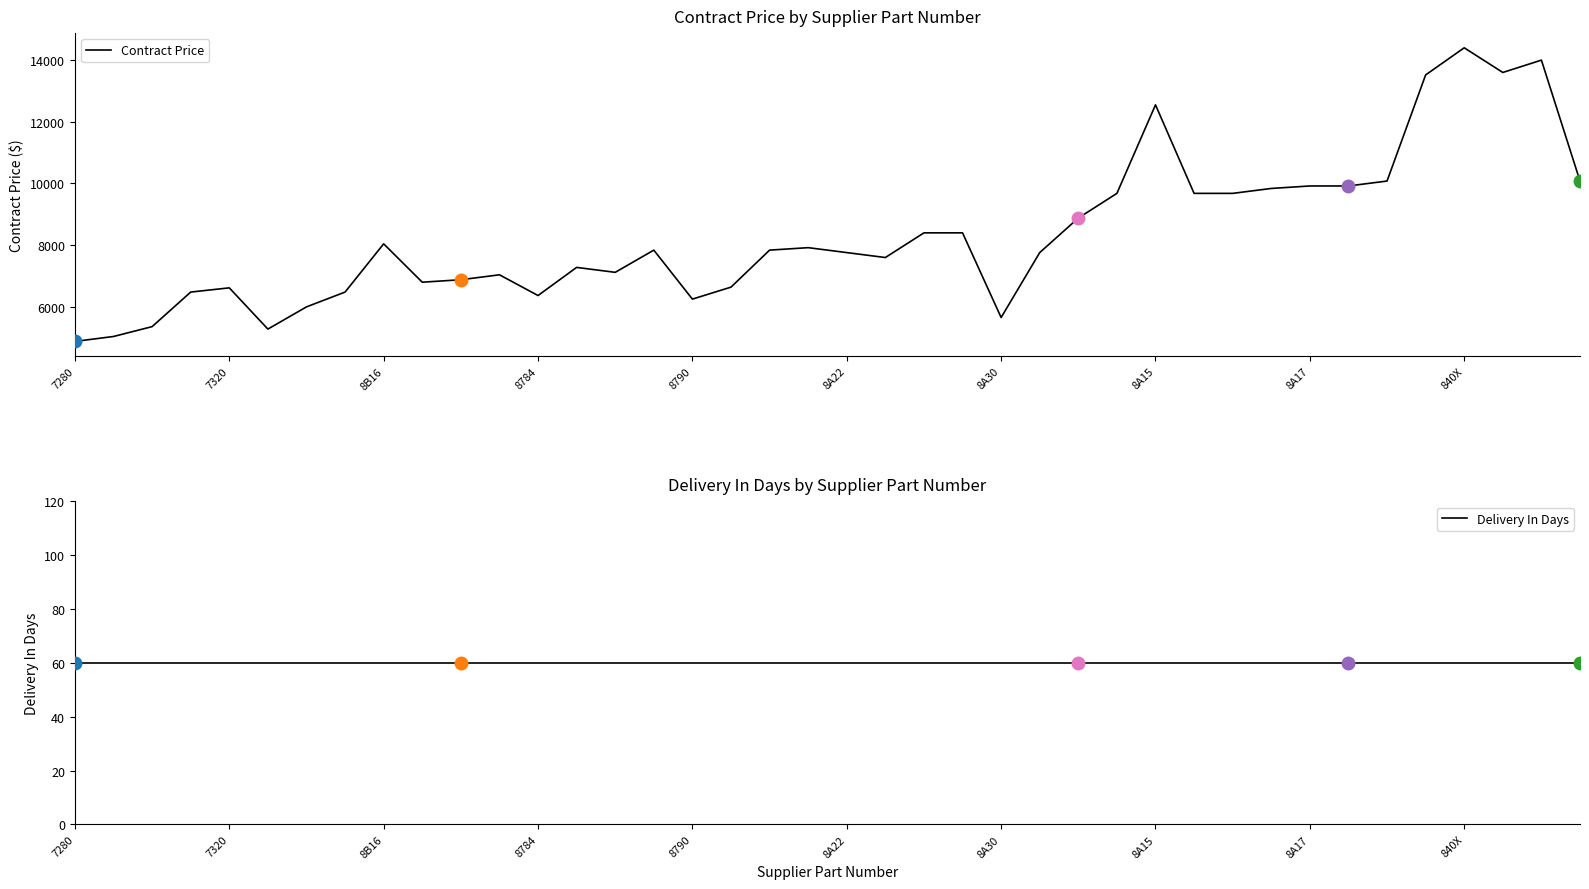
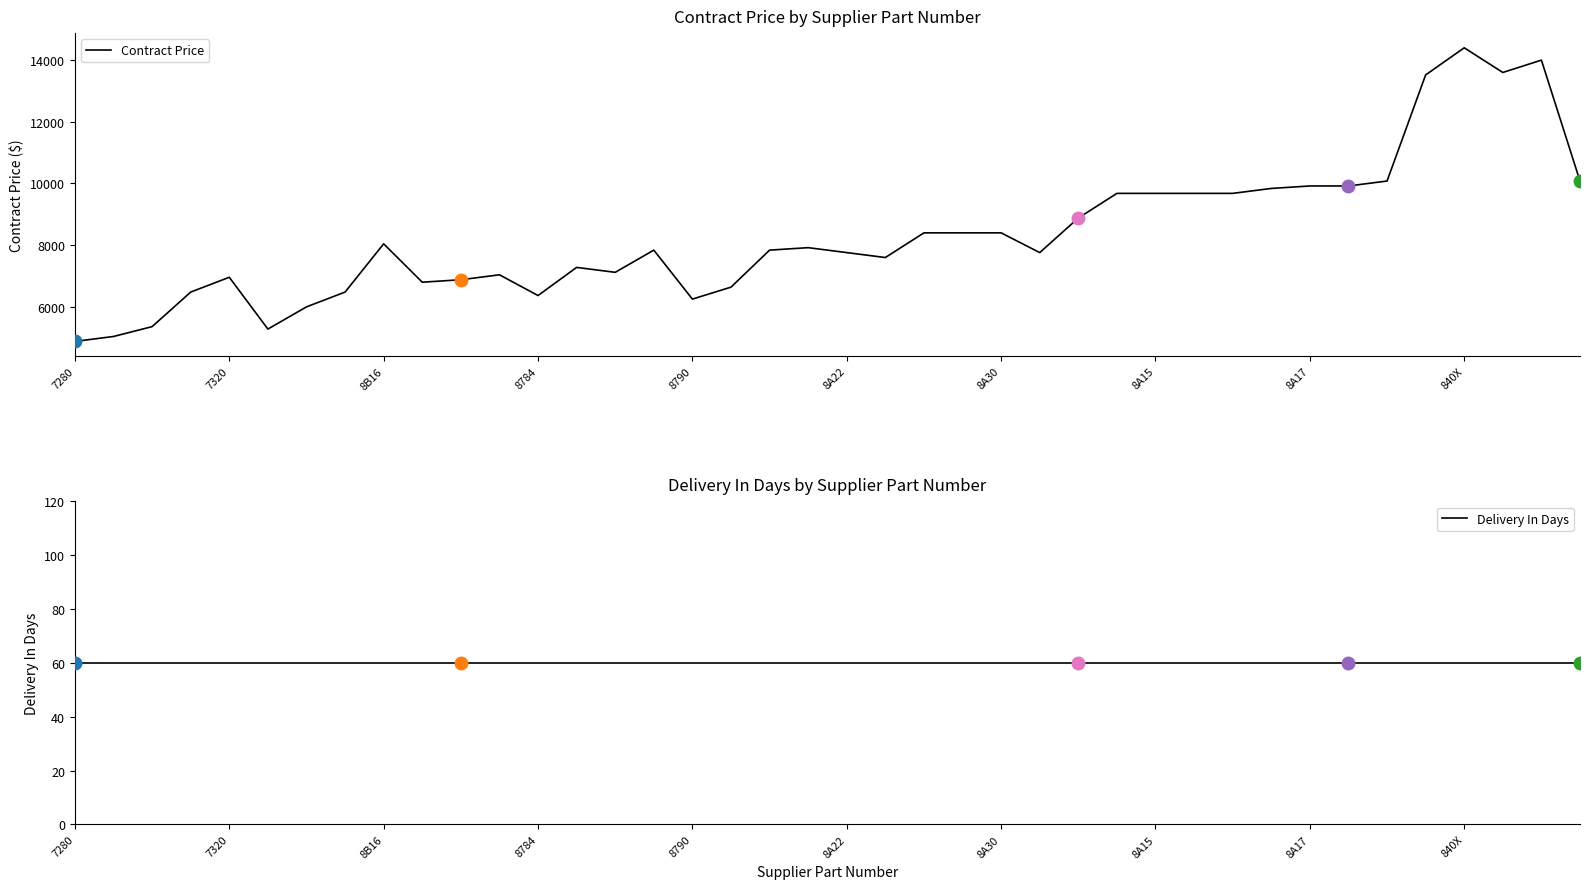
  {
    "Contract Price by Supplier Part Number": {
      "Contract Price": {
-       "7320": 6600,
+       "7320": 7000,
        "8B16": 8000,
        "8784": 6400,
        "8790": 6300,
        "8A22": 7800,
-       "8A30": 5700,
-       "8A15": 12500,
+       "8A30": 8400,
+       "8A15": 9700,
        "8A17": 9900,
        "840X": 14400
      }
    },
    "Delivery In Days by Supplier Part Number": {
      "Delivery In Days": {
        "7320": 60,
        "8B16": 60,
        "8784": 60,
        "8790": 60,
        "8A22": 60,
        "8A30": 60,
        "8A15": 60,
        "8A17": 60,
        "840X": 60
      }
    }
  }
